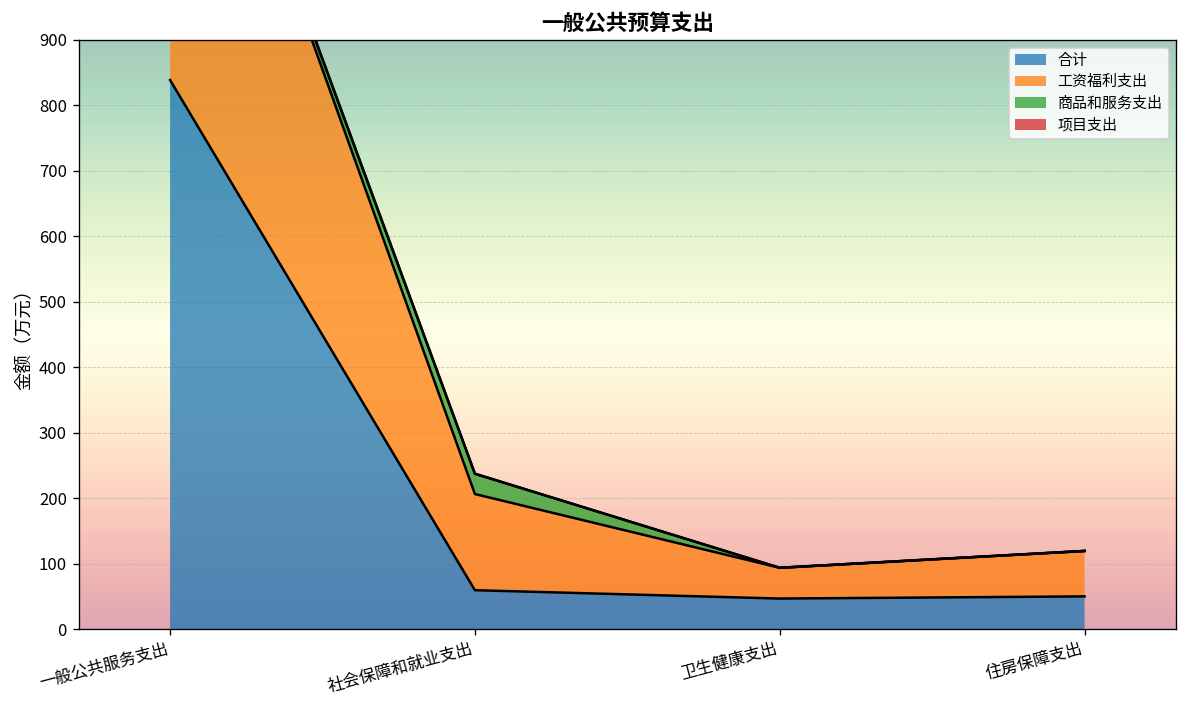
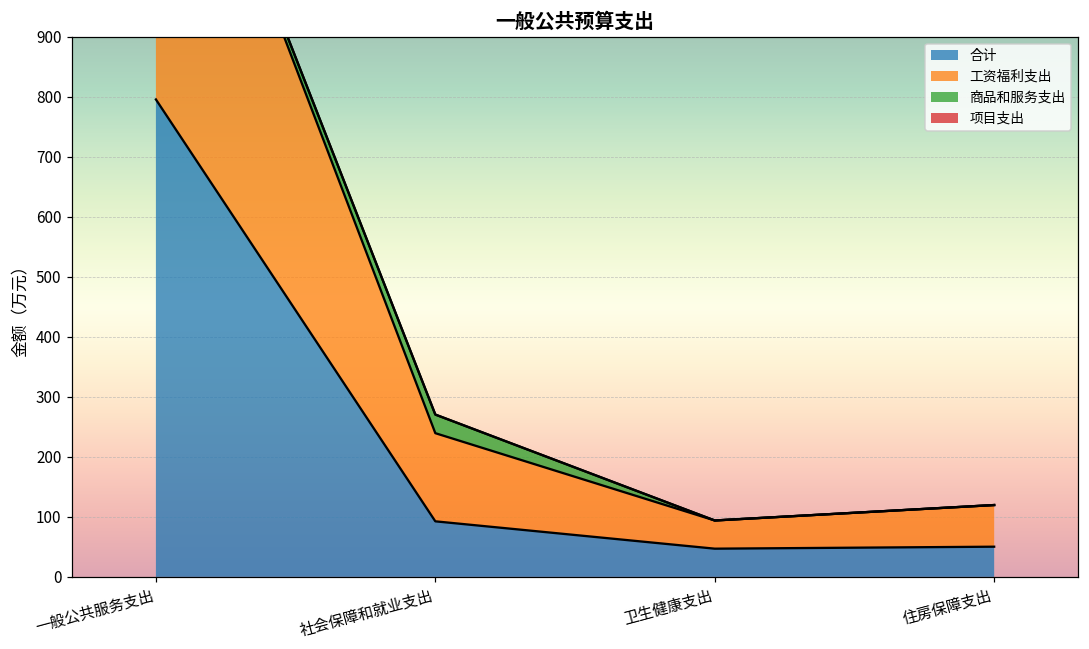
  {
    "合计": {
-     "一般公共服务支出": 840,
-     "社会保障和就业支出": 60,
+     "一般公共服务支出": 800,
+     "社会保障和就业支出": 90,
      "卫生健康支出": 50,
      "住房保障支出": 50
    },
    "工资福利支出": {
      "社会保障和就业支出": 150
    }
  }
